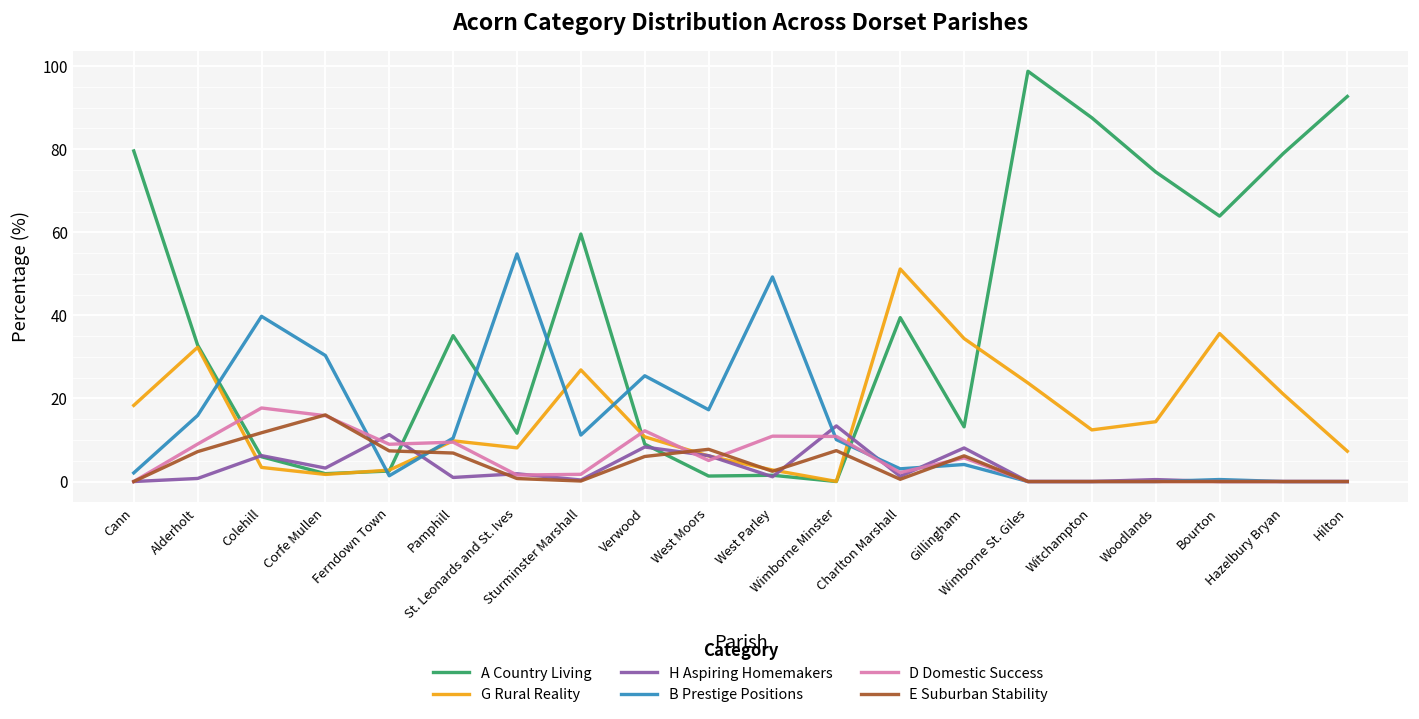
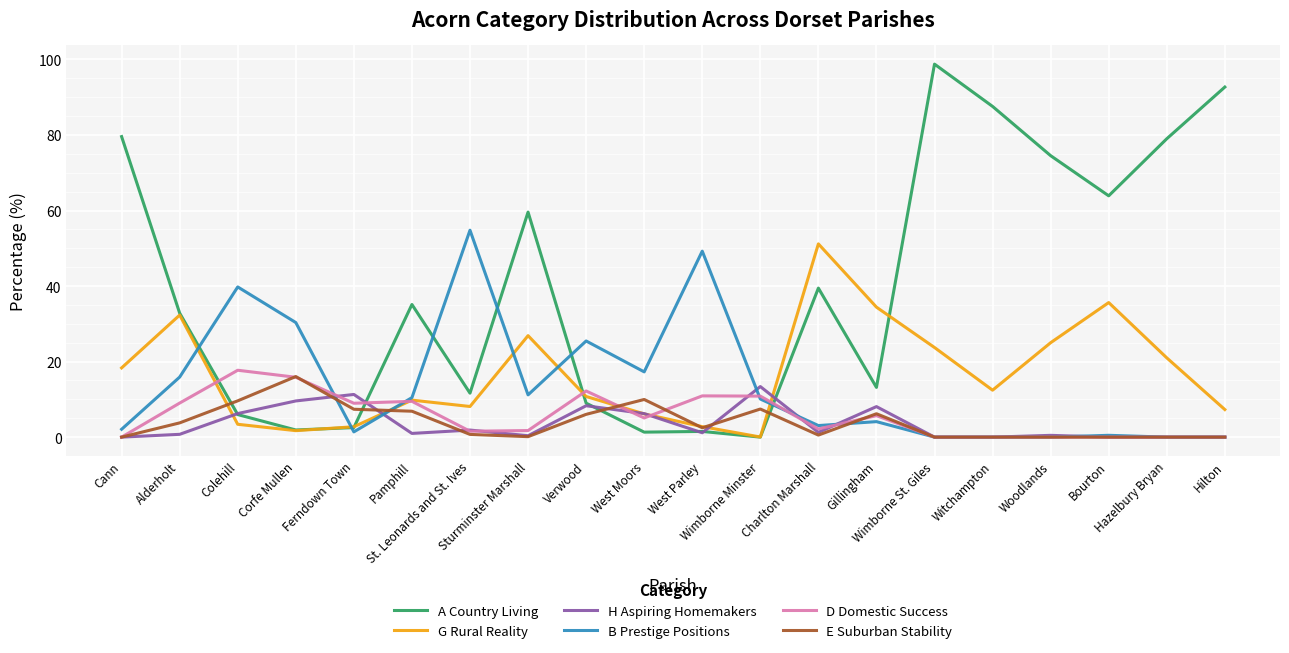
  {
    "A Country Living": {
      "Cann": 80,
      "Pamphill": 35,
      "St. Leonards and St. Ives": 12,
      "Sturminster Marshall": 60,
      "Verwood": 9,
      "West Moors": 1,
      "Charlton Marshall": 39,
      "Gillingham": 13,
      "Wimborne St. Giles": 99,
      "Witchampton": 88,
      "Woodlands": 75,
      "Bourton": 64,
      "Hazelbury Bryan": 79,
      "Hilton": 93
    },
    "G Rural Reality": {
      "Cann": 18,
      "Colehill": 3,
      "St. Leonards and St. Ives": 8,
      "Sturminster Marshall": 27,
      "Verwood": 11,
      "Charlton Marshall": 51,
      "Gillingham": 34,
      "Wimborne St. Giles": 24,
      "Witchampton": 12,
-     "Woodlands": 14,
+     "Woodlands": 25,
      "Bourton": 36,
      "Hazelbury Bryan": 21,
      "Hilton": 7
    },
    "H Aspiring Homemakers": {
      "Alderholt": 1,
-     "Corfe Mullen": 3,
+     "Corfe Mullen": 10,
      "Ferndown Town": 11,
      "Pamphill": 1,
      "Verwood": 8,
      "Wimborne Minster": 13,
      "Charlton Marshall": 1,
      "Gillingham": 8
    },
    "B Prestige Positions": {
      "Cann": 2,
      "Alderholt": 16,
      "Colehill": 40,
      "Corfe Mullen": 30,
      "Ferndown Town": 1,
      "St. Leonards and St. Ives": 55,
      "Sturminster Marshall": 11,
      "Verwood": 25,
      "West Moors": 17,
      "West Parley": 49,
      "Wimborne Minster": 10,
      "Charlton Marshall": 3,
      "Gillingham": 4
    },
    "D Domestic Success": {
      "Alderholt": 9,
      "Colehill": 18,
      "Ferndown Town": 9,
      "Sturminster Marshall": 2,
      "Verwood": 12,
      "West Moors": 5,
      "West Parley": 11,
      "Wimborne Minster": 11,
      "Charlton Marshall": 2
    },
    "E Suburban Stability": {
-     "Alderholt": 7,
-     "Colehill": 12,
+     "Alderholt": 4,
+     "Colehill": 10,
      "Ferndown Town": 7,
      "Pamphill": 7,
      "St. Leonards and St. Ives": 1,
      "Verwood": 6,
-     "West Moors": 8,
+     "West Moors": 10,
      "Wimborne Minster": 7,
      "Charlton Marshall": 1
    }
  }
